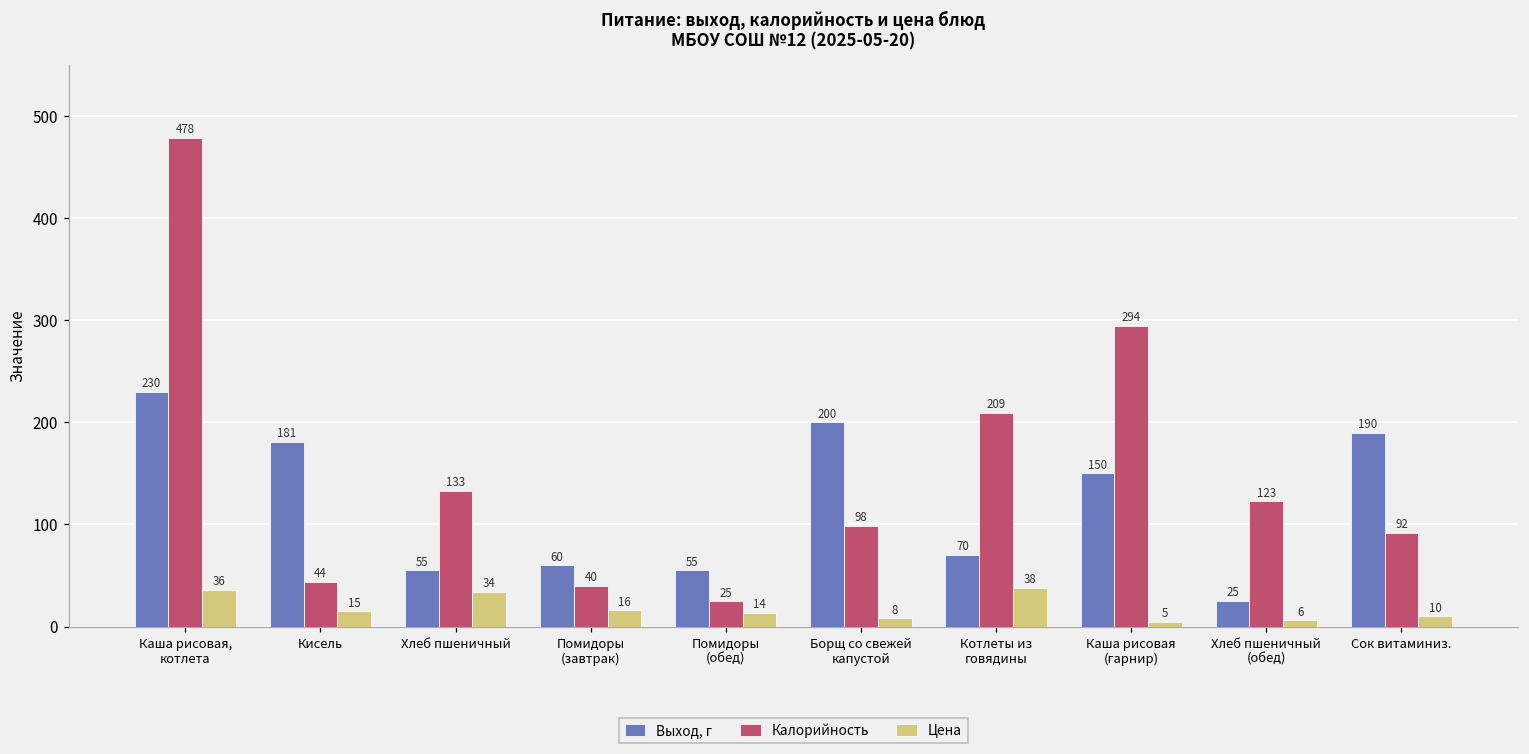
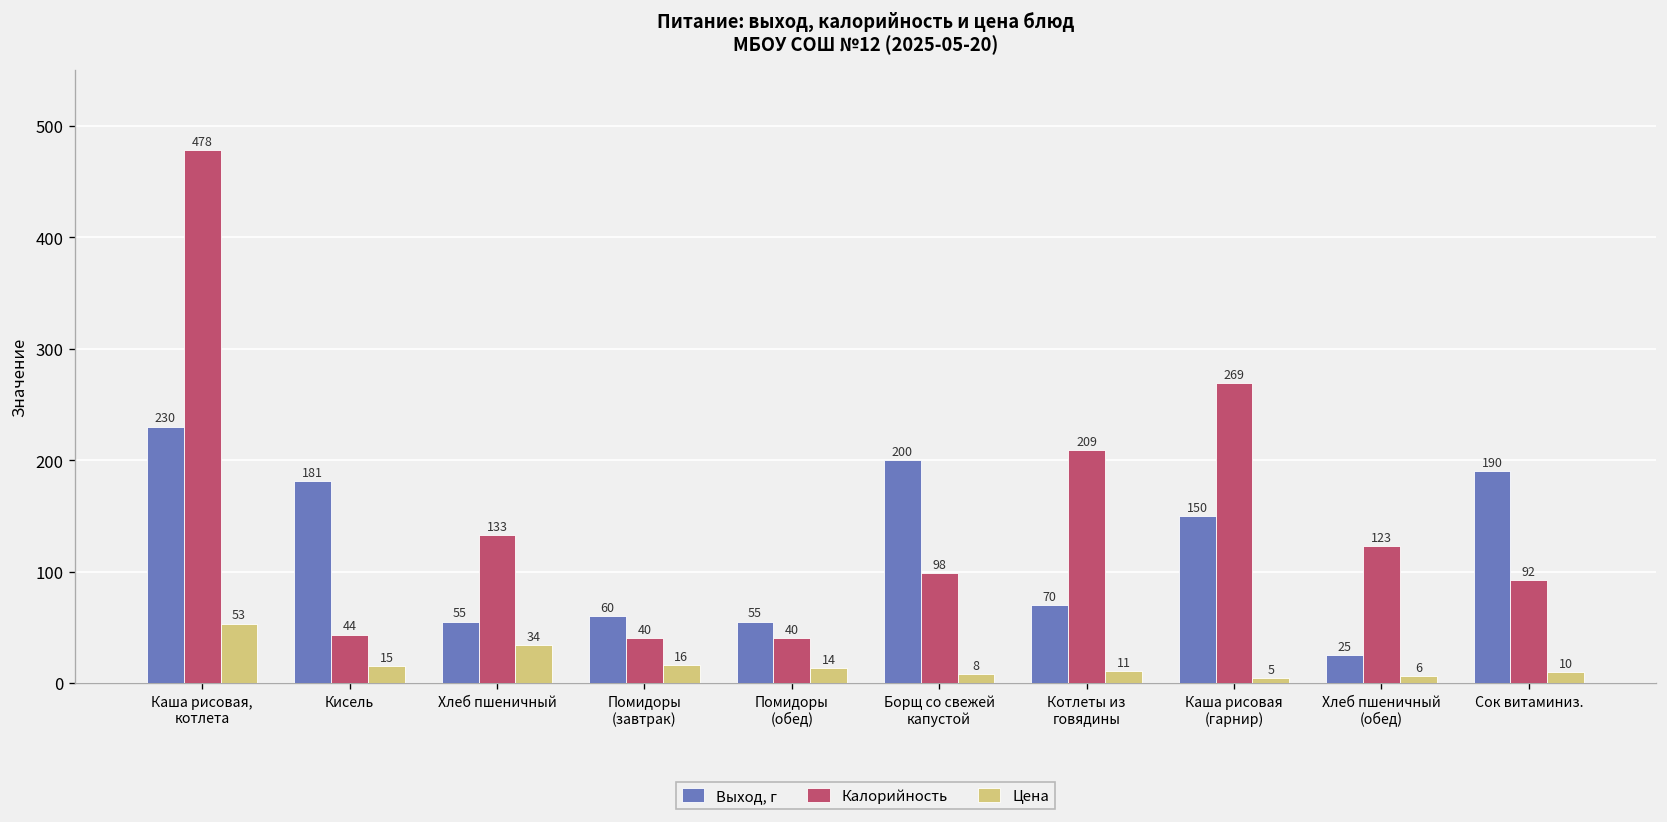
  {
    "Выход, г": {
      "Каша рисовая, котлета": 230,
      "Кисель": 181,
      "Хлеб пшеничный": 55,
      "Помидоры (завтрак)": 60,
      "Помидоры (обед)": 55,
      "Борщ со свежей капустой": 200,
      "Котлеты из говядины": 70,
      "Каша рисовая (гарнир)": 150,
      "Хлеб пшеничный (обед)": 25,
      "Сок витаминиз.": 190
    },
    "Калорийность": {
      "Каша рисовая, котлета": 478,
      "Кисель": 44,
      "Хлеб пшеничный": 133,
      "Помидоры (завтрак)": 40,
-     "Помидоры (обед)": 25,
+     "Помидоры (обед)": 40,
      "Борщ со свежей капустой": 98,
      "Котлеты из говядины": 209,
-     "Каша рисовая (гарнир)": 294,
+     "Каша рисовая (гарнир)": 269,
      "Хлеб пшеничный (обед)": 123,
      "Сок витаминиз.": 92
    },
    "Цена": {
-     "Каша рисовая, котлета": 36,
+     "Каша рисовая, котлета": 53,
      "Кисель": 15,
      "Хлеб пшеничный": 34,
      "Помидоры (завтрак)": 16,
      "Помидоры (обед)": 14,
      "Борщ со свежей капустой": 8,
-     "Котлеты из говядины": 38,
+     "Котлеты из говядины": 11,
      "Каша рисовая (гарнир)": 5,
      "Хлеб пшеничный (обед)": 6,
      "Сок витаминиз.": 10
    }
  }
